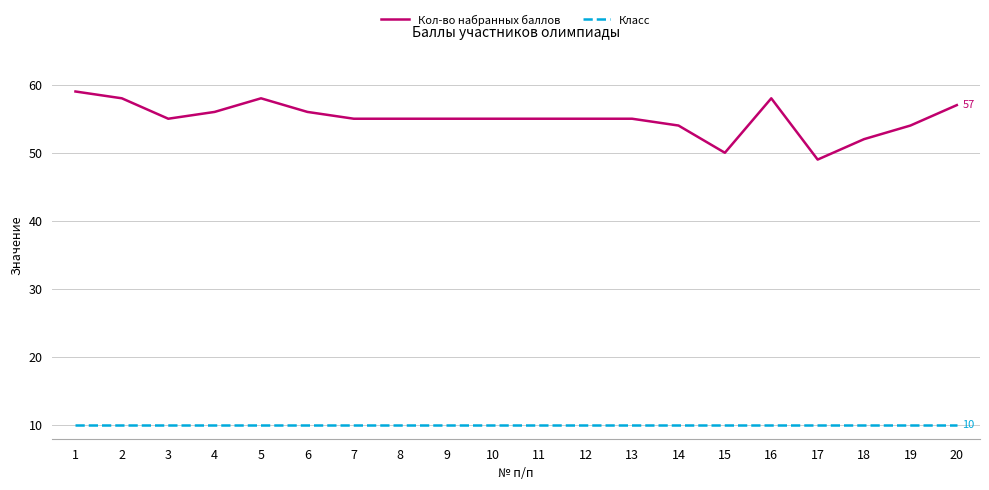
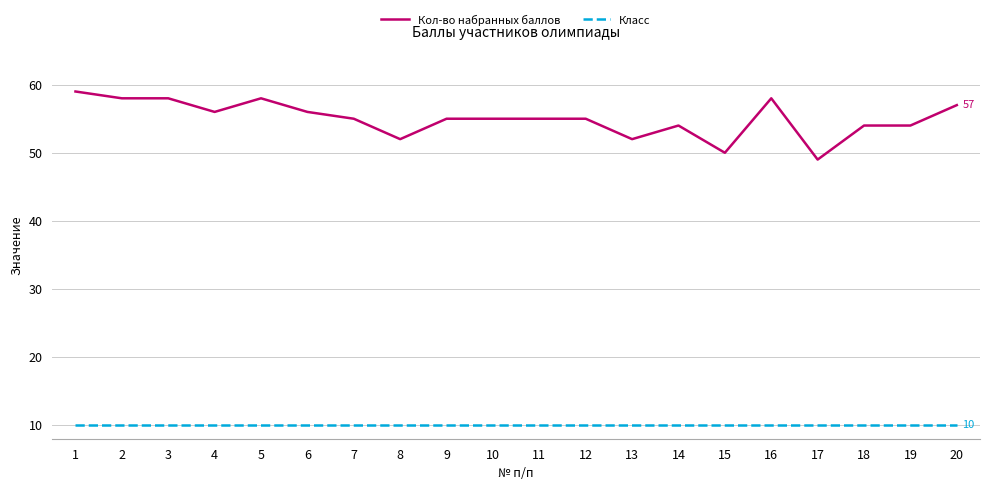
  {
    "Кол-во набранных баллов": {
      "1": 59,
      "2": 58,
-     "3": 55,
+     "3": 58,
      "4": 56,
      "5": 58,
      "6": 56,
      "7": 55,
-     "8": 55,
+     "8": 52,
      "9": 55,
      "10": 55,
      "11": 55,
      "12": 55,
-     "13": 55,
+     "13": 52,
      "14": 54,
      "15": 50,
      "16": 58,
      "17": 49,
-     "18": 52,
+     "18": 54,
      "19": 54
    },
    "Класс": {
      "20": 10
    }
  }
